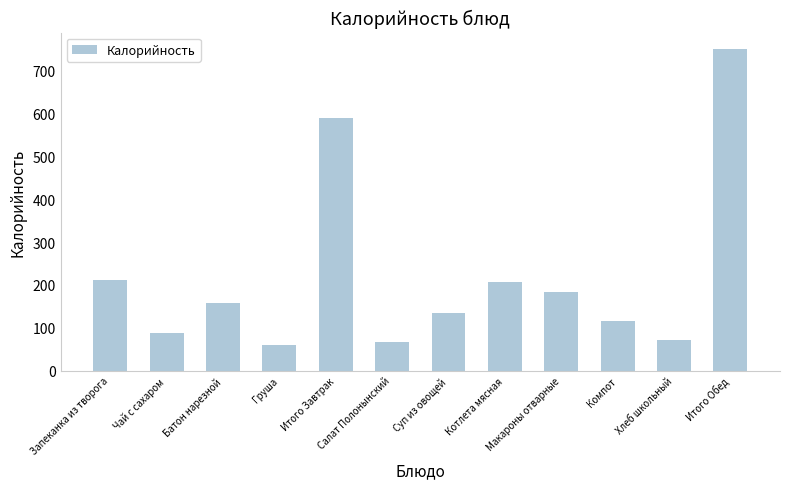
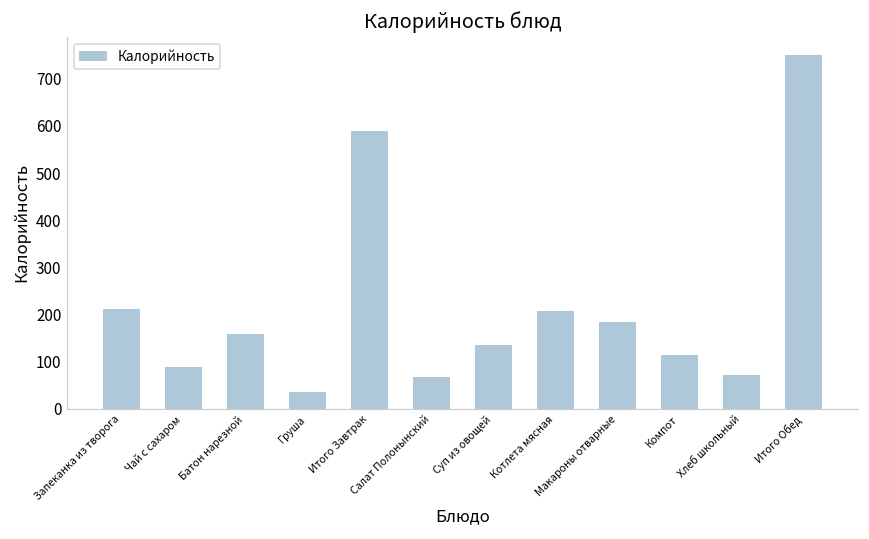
  {
    "Запеканка из творога": 210,
    "Чай с сахаром": 90,
    "Батон нарезной": 160,
-   "Груша": 60,
+   "Груша": 40,
    "Итого Завтрак": 590,
    "Салат Полонынский": 70,
    "Суп из овощей": 140,
    "Котлета мясная": 210,
    "Макароны отварные": 180,
    "Компот": 120,
    "Хлеб школьный": 70,
    "Итого Обед": 750
  }
